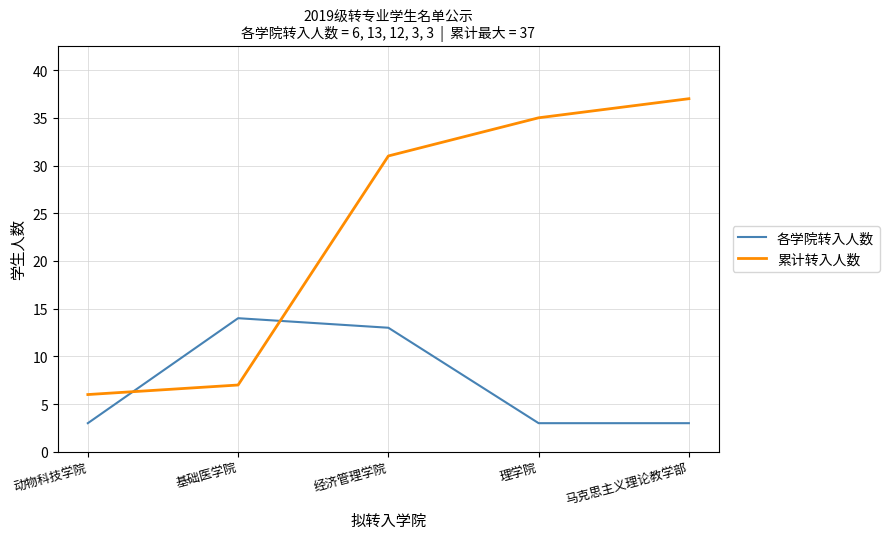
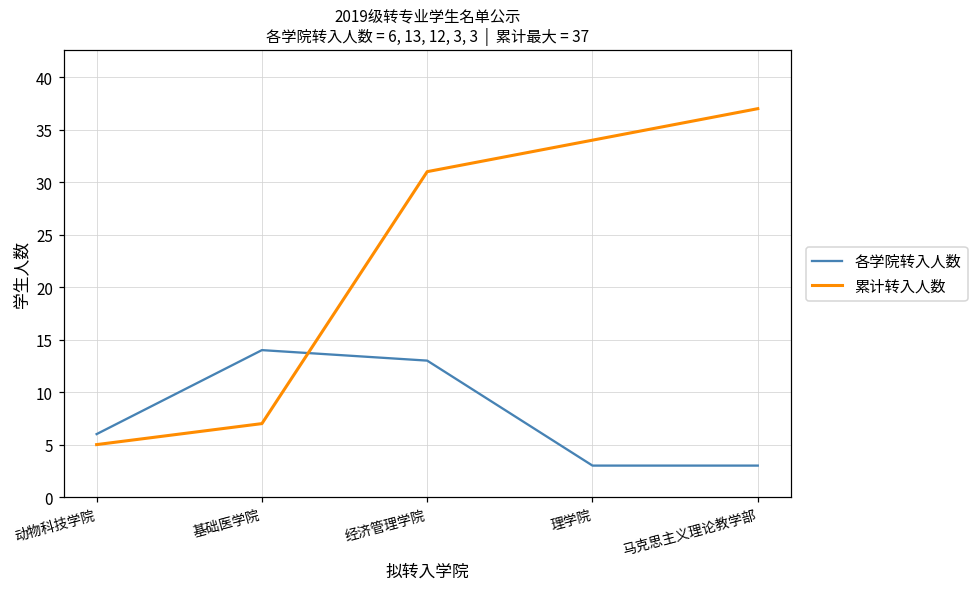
  {
    "各学院转入人数": {
-     "动物科技学院": 3,
+     "动物科技学院": 6,
      "基础医学院": 14,
      "经济管理学院": 13,
      "理学院": 3,
      "马克思主义理论教学部": 3
    },
    "累计转入人数": {
-     "动物科技学院": 6,
+     "动物科技学院": 5,
      "基础医学院": 7,
      "经济管理学院": 31,
-     "理学院": 35,
+     "理学院": 34,
      "马克思主义理论教学部": 37
    }
  }
